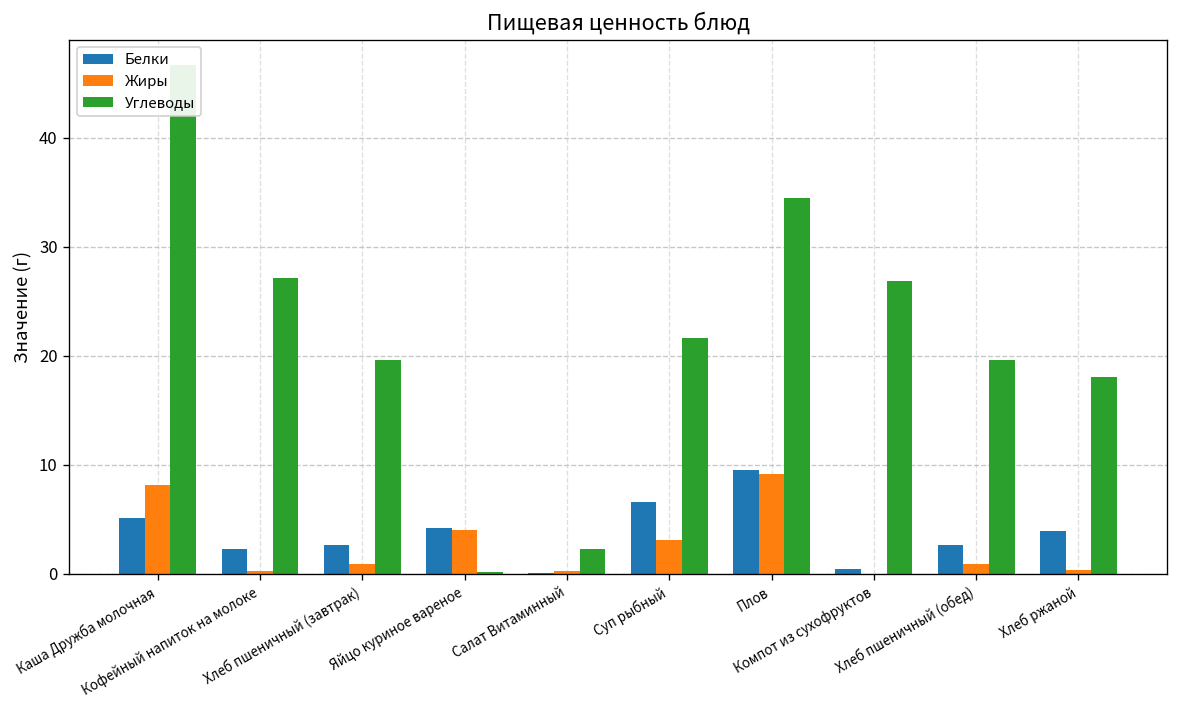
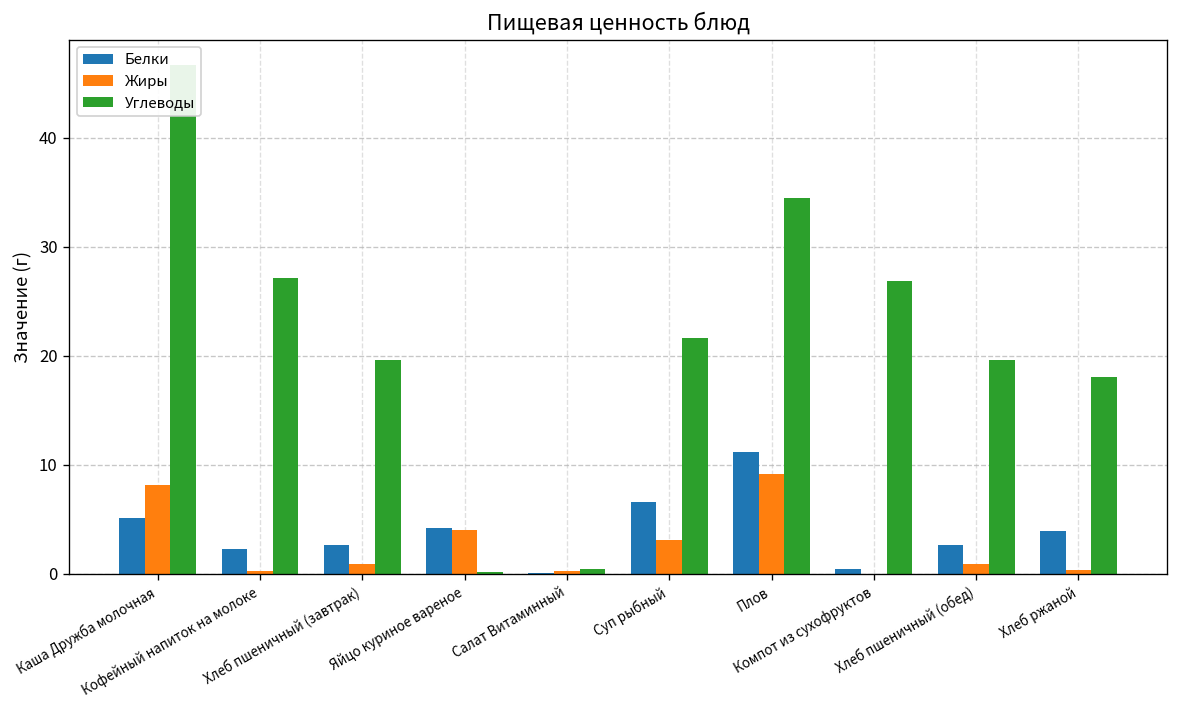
  {
    "Белки": {
      "Каша Дружба молочная": 5,
      "Кофейный напиток на молоке": 2,
      "Хлеб пшеничный (завтрак)": 3,
      "Яйцо куриное вареное": 4,
      "Суп рыбный": 7,
-     "Плов": 10,
+     "Плов": 11,
      "Компот из сухофруктов": 0,
      "Хлеб пшеничный (обед)": 3,
      "Хлеб ржаной": 4
    },
    "Жиры": {
      "Каша Дружба молочная": 8,
      "Хлеб пшеничный (завтрак)": 1,
      "Яйцо куриное вареное": 4,
      "Салат Витаминный": 0,
      "Суп рыбный": 3,
      "Плов": 9,
      "Компот из сухофруктов": 0,
      "Хлеб пшеничный (обед)": 1,
      "Хлеб ржаной": 0
    },
    "Углеводы": {
      "Кофейный напиток на молоке": 27,
      "Хлеб пшеничный (завтрак)": 20,
-     "Салат Витаминный": 2,
+     "Салат Витаминный": 0,
      "Суп рыбный": 22,
      "Плов": 35,
      "Компот из сухофруктов": 27,
      "Хлеб пшеничный (обед)": 20,
      "Хлеб ржаной": 18
    }
  }
